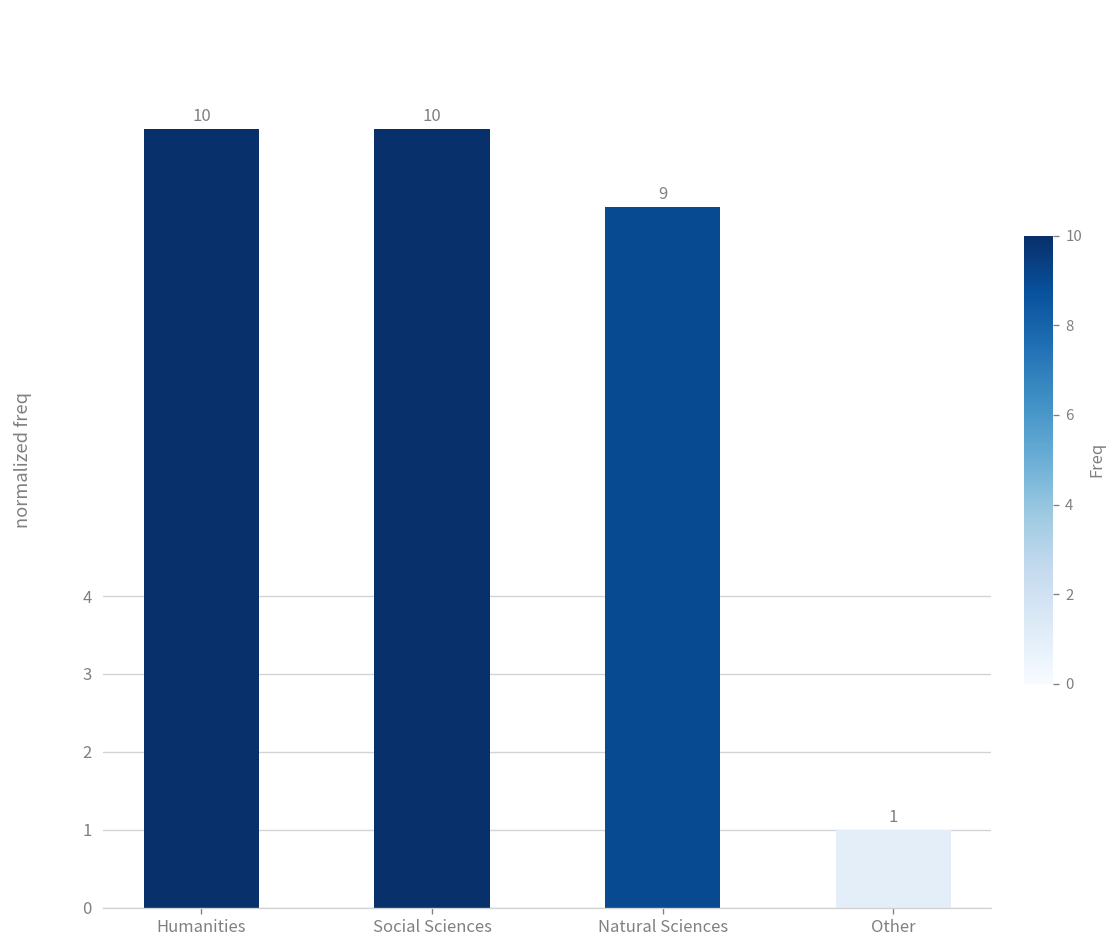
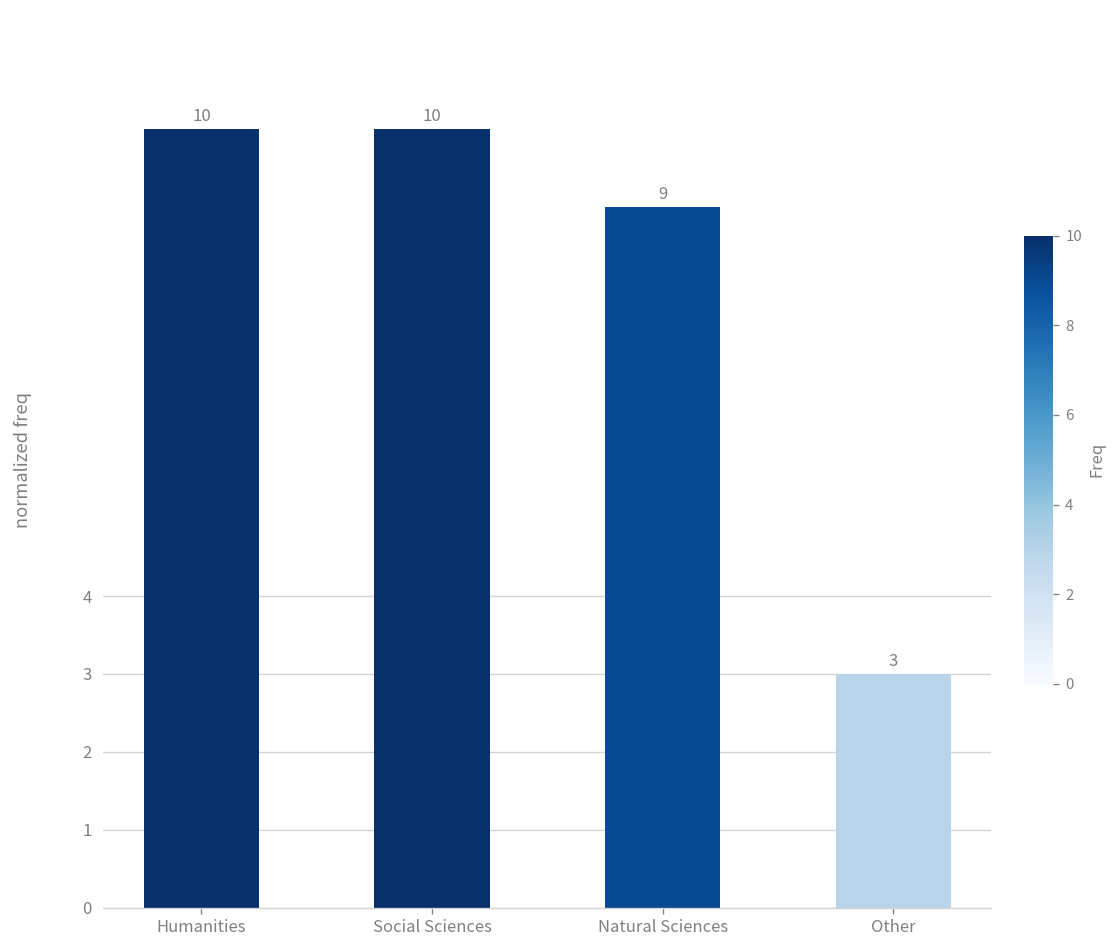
  {
    "Humanities": 10,
    "Social Sciences": 10,
    "Natural Sciences": 9,
-   "Other": 1
+   "Other": 3
  }
